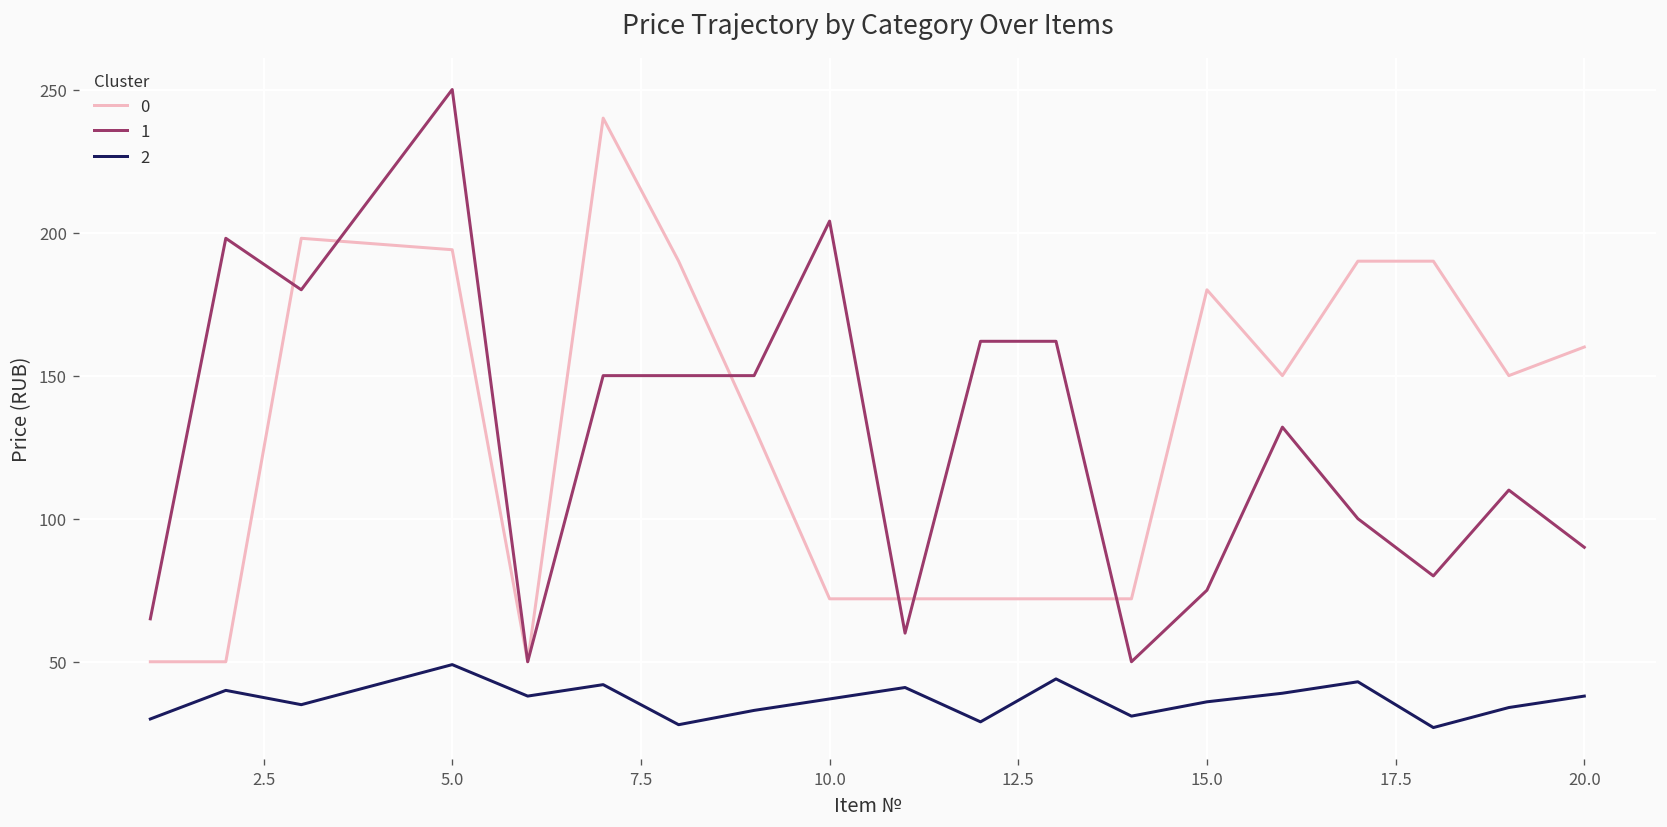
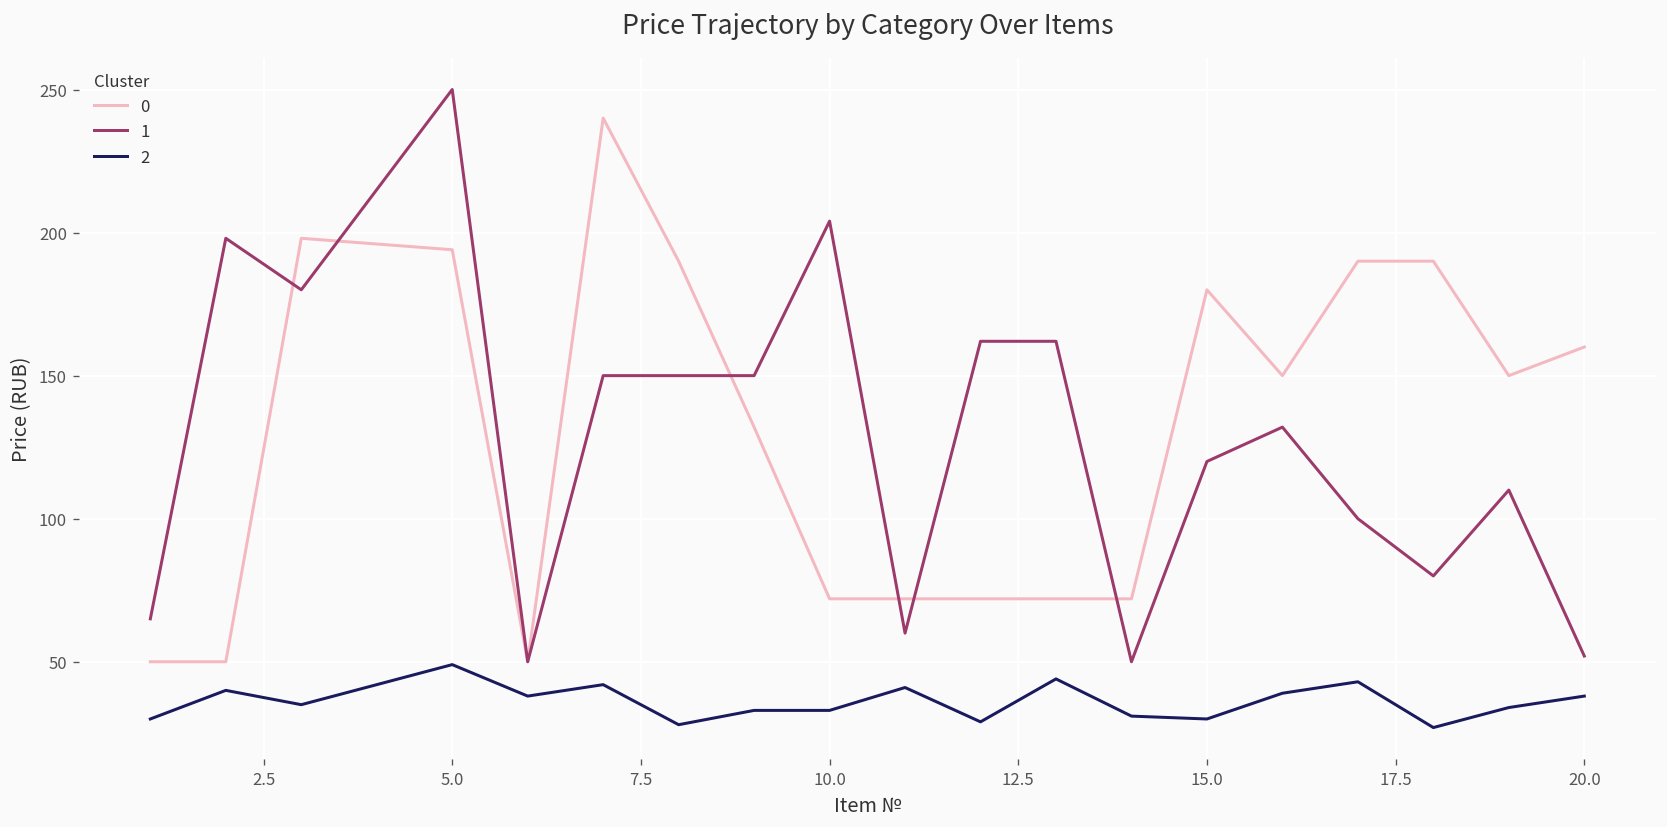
  {
    "0": {
      "5.0": 194,
      "10.0": 72,
      "15.0": 180,
      "20.0": 160
    },
    "1": {
      "5.0": 250,
      "10.0": 204,
-     "15.0": 75,
-     "20.0": 90
+     "15.0": 120,
+     "20.0": 52
    },
    "2": {
      "5.0": 49,
-     "10.0": 37,
-     "15.0": 36,
+     "10.0": 33,
+     "15.0": 30,
      "20.0": 38
    }
  }
